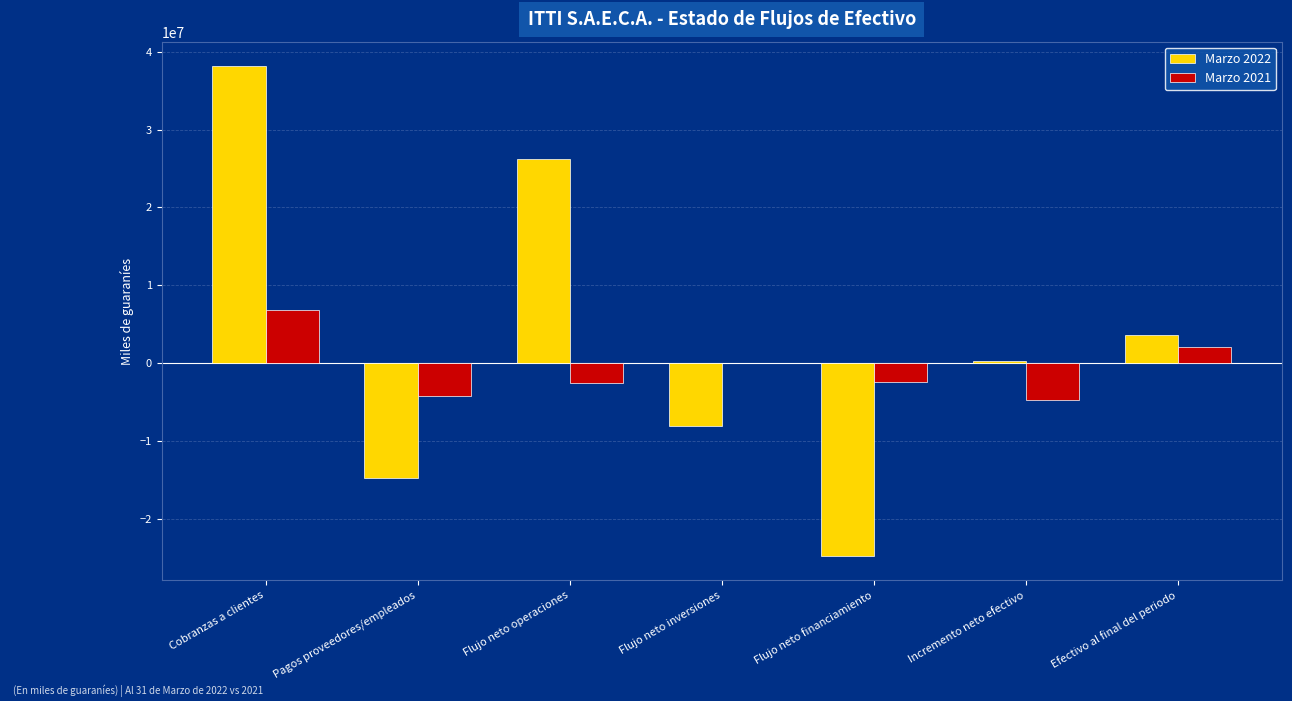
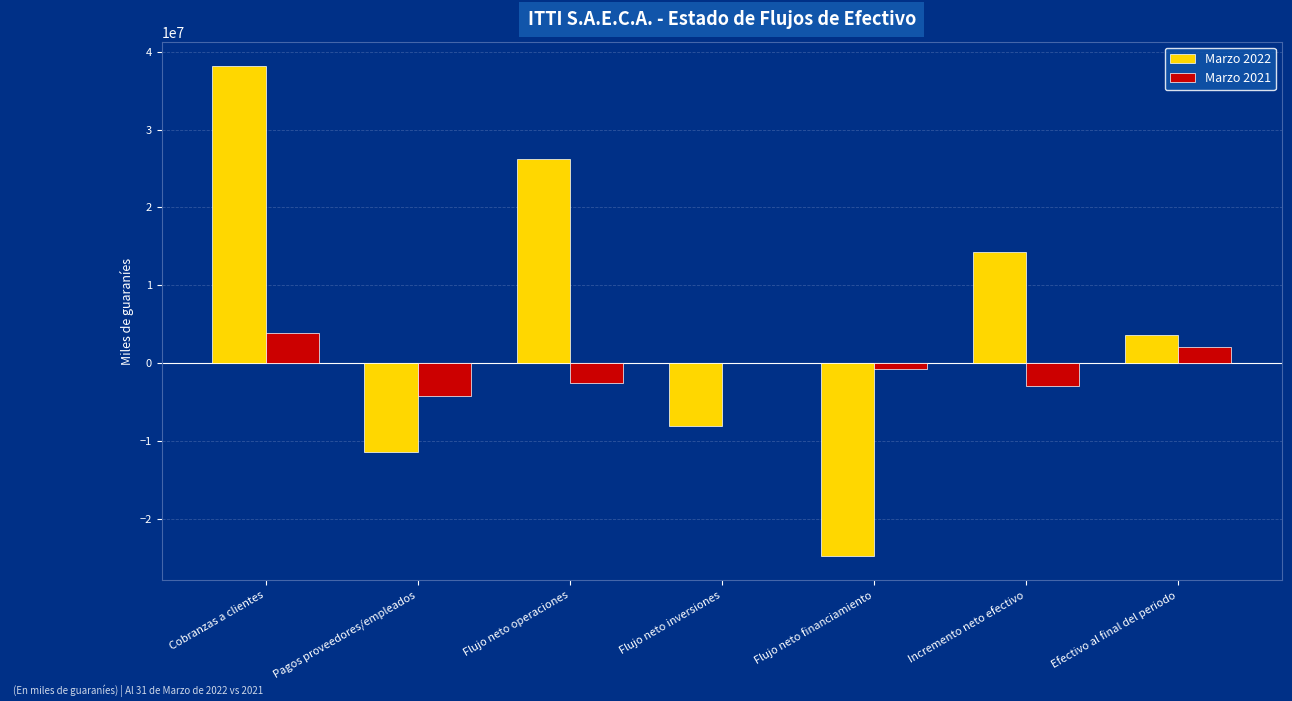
  {
    "Marzo 2022": {
      "Cobranzas a clientes": 38000000,
-     "Pagos proveedores/empleados": -15000000,
+     "Pagos proveedores/empleados": -11000000,
      "Flujo neto operaciones": 26000000,
      "Flujo neto inversiones": -8000000,
      "Flujo neto financiamiento": -25000000,
-     "Incremento neto efectivo": 0,
+     "Incremento neto efectivo": 14000000,
      "Efectivo al final del periodo": 4000000
    },
    "Marzo 2021": {
-     "Cobranzas a clientes": 7000000,
+     "Cobranzas a clientes": 4000000,
      "Pagos proveedores/empleados": -4000000,
      "Flujo neto operaciones": -3000000,
-     "Flujo neto financiamiento": -2000000,
-     "Incremento neto efectivo": -5000000,
+     "Flujo neto financiamiento": -1000000,
+     "Incremento neto efectivo": -3000000,
      "Efectivo al final del periodo": 2000000
    }
  }
